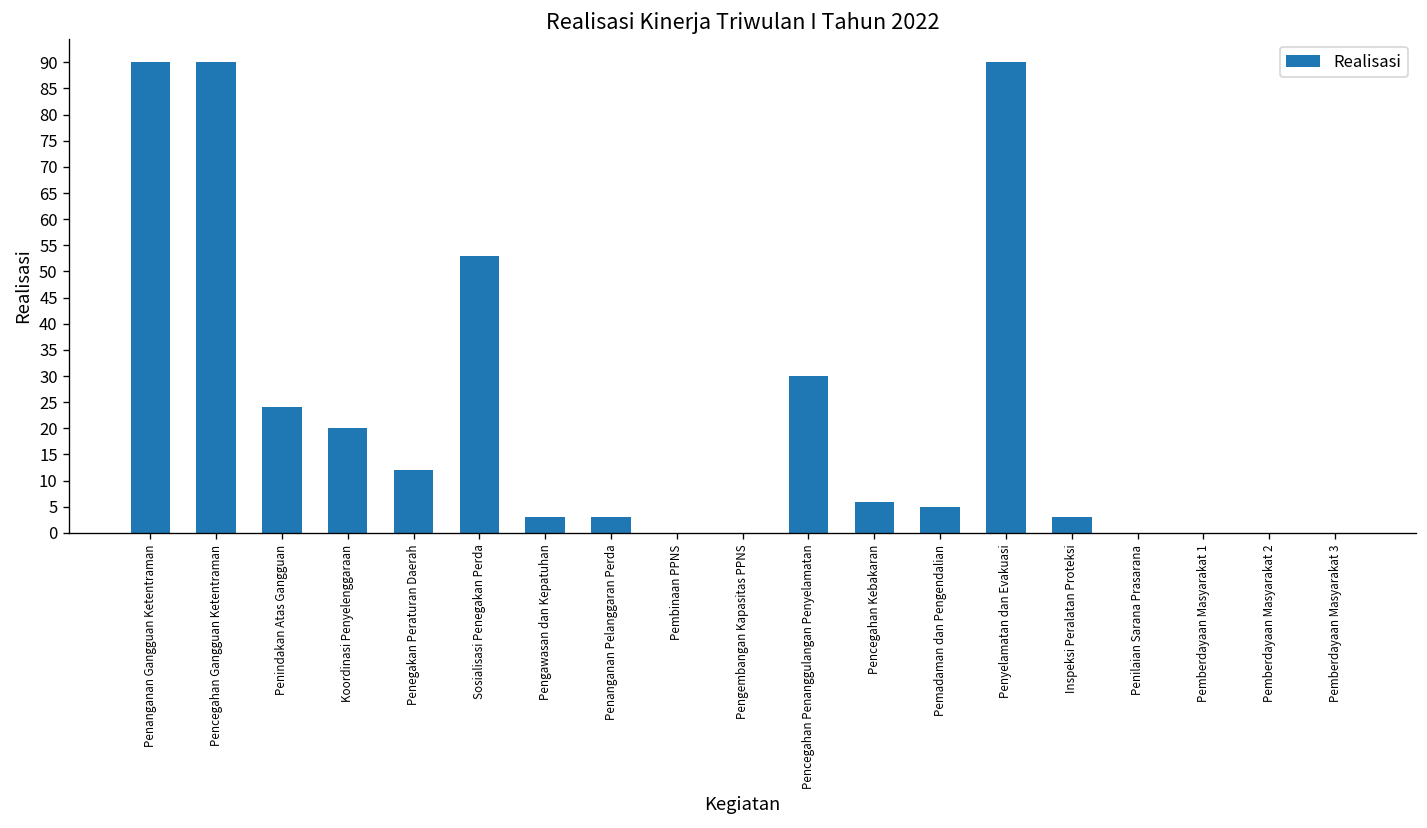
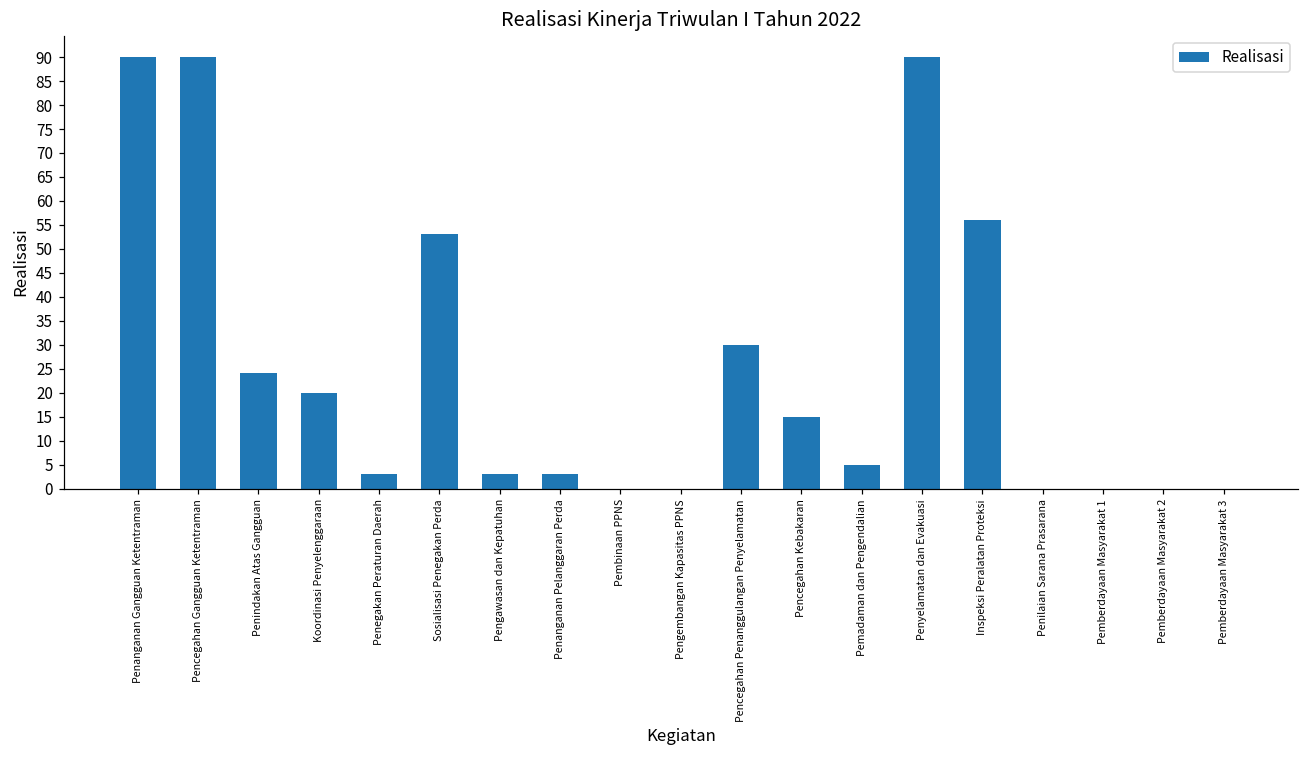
  {
    "Penanganan Gangguan Ketentraman": 90,
    "Pencegahan Gangguan Ketentraman": 90,
    "Penindakan Atas Gangguan": 24,
    "Koordinasi Penyelenggaraan": 20,
-   "Penegakan Peraturan Daerah": 12,
+   "Penegakan Peraturan Daerah": 3,
    "Sosialisasi Penegakan Perda": 53,
    "Pengawasan dan Kepatuhan": 3,
    "Penanganan Pelanggaran Perda": 3,
    "Pembinaan PPNS": 0,
    "Pengembangan Kapasitas PPNS": 0,
    "Pencegahan Penanggulangan Penyelamatan": 30,
-   "Pencegahan Kebakaran": 6,
+   "Pencegahan Kebakaran": 15,
    "Pemadaman dan Pengendalian": 5,
    "Penyelamatan dan Evakuasi": 90,
-   "Inspeksi Peralatan Proteksi": 3,
+   "Inspeksi Peralatan Proteksi": 56,
    "Penilaian Sarana Prasarana": 0,
    "Pemberdayaan Masyarakat 1": 0,
    "Pemberdayaan Masyarakat 2": 0,
    "Pemberdayaan Masyarakat 3": 0
  }
